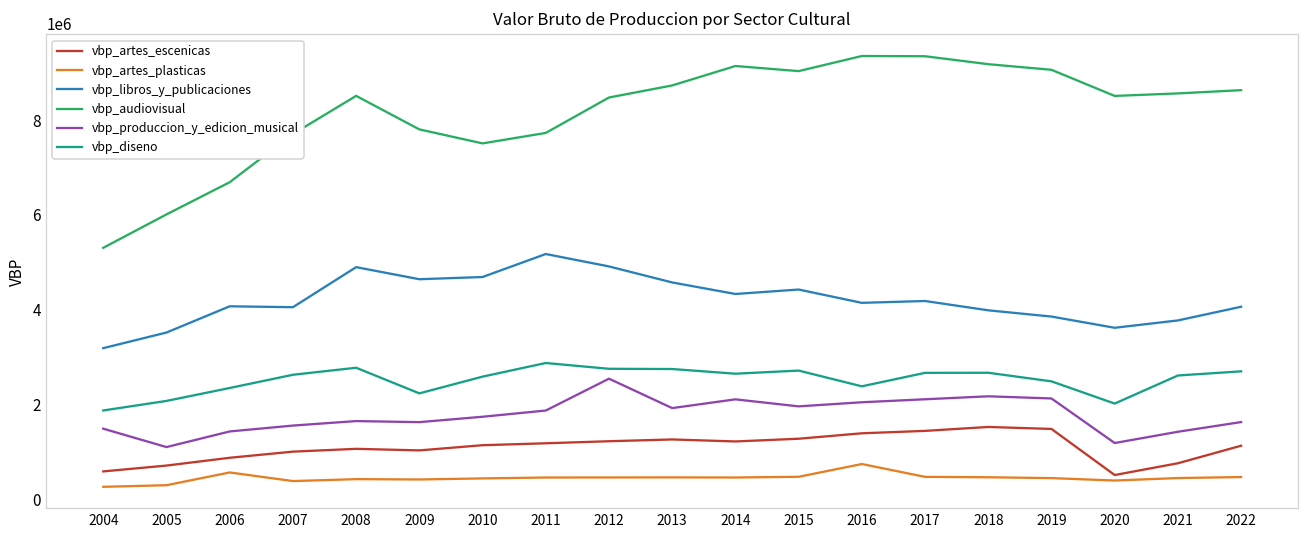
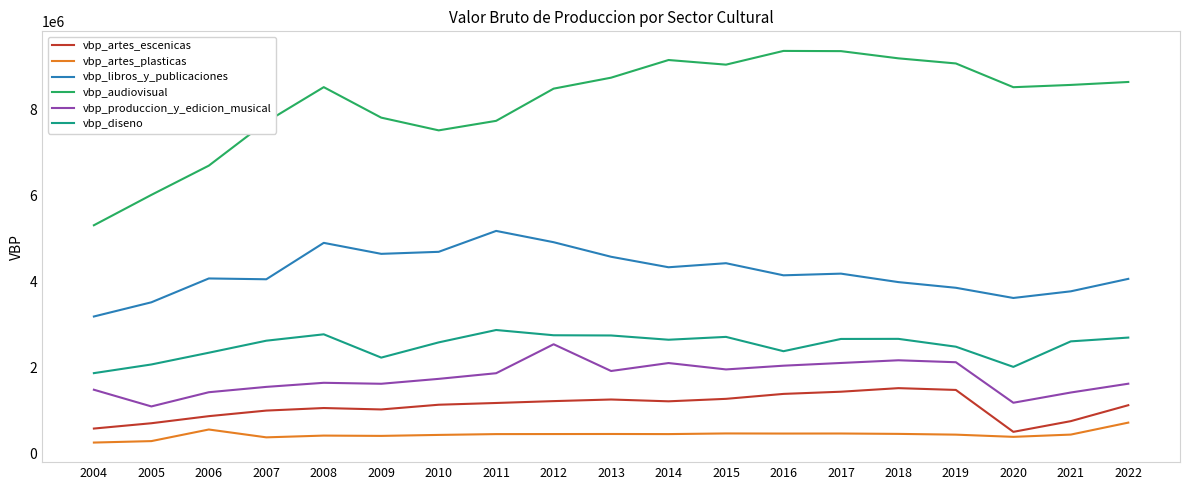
  {
    "vbp_artes_escenicas": {
      "2004": 600000,
      "2005": 700000,
      "2006": 900000,
      "2007": 1000000,
      "2008": 1100000,
      "2009": 1000000,
      "2010": 1100000,
      "2011": 1200000,
      "2012": 1200000,
      "2013": 1300000,
      "2014": 1200000,
      "2015": 1300000,
      "2016": 1400000,
      "2017": 1400000,
      "2018": 1500000,
      "2019": 1500000,
      "2020": 500000,
      "2021": 800000,
      "2022": 1100000
    },
    "vbp_artes_plasticas": {
      "2004": 300000,
      "2005": 300000,
      "2006": 600000,
      "2007": 400000,
      "2008": 400000,
      "2009": 400000,
      "2010": 400000,
      "2011": 500000,
      "2012": 500000,
      "2013": 500000,
      "2014": 500000,
      "2015": 500000,
-     "2016": 700000,
+     "2016": 500000,
      "2017": 500000,
      "2018": 500000,
      "2019": 400000,
      "2020": 400000,
      "2021": 400000,
-     "2022": 500000
+     "2022": 700000
    },
    "vbp_libros_y_publicaciones": {
      "2004": 3200000,
      "2005": 3500000,
      "2006": 4100000,
      "2007": 4100000,
      "2008": 4900000,
      "2009": 4600000,
      "2010": 4700000,
      "2011": 5200000,
      "2012": 4900000,
      "2013": 4600000,
      "2014": 4300000,
      "2015": 4400000,
      "2016": 4100000,
      "2017": 4200000,
      "2018": 4000000,
      "2019": 3900000,
      "2020": 3600000,
      "2021": 3800000,
      "2022": 4100000
    },
    "vbp_produccion_y_edicion_musical": {
      "2004": 1500000,
      "2005": 1100000,
      "2006": 1400000,
      "2007": 1600000,
      "2008": 1600000,
      "2009": 1600000,
      "2010": 1700000,
      "2011": 1900000,
      "2012": 2500000,
      "2013": 1900000,
      "2014": 2100000,
      "2015": 2000000,
      "2016": 2000000,
      "2017": 2100000,
      "2018": 2200000,
      "2019": 2100000,
      "2020": 1200000,
      "2021": 1400000,
      "2022": 1600000
    }
  }
